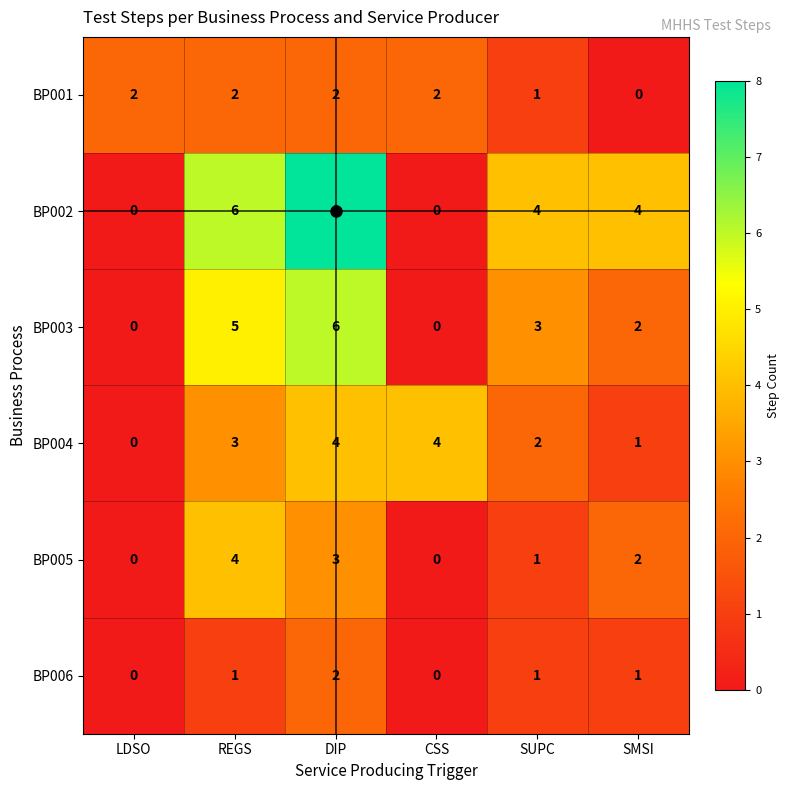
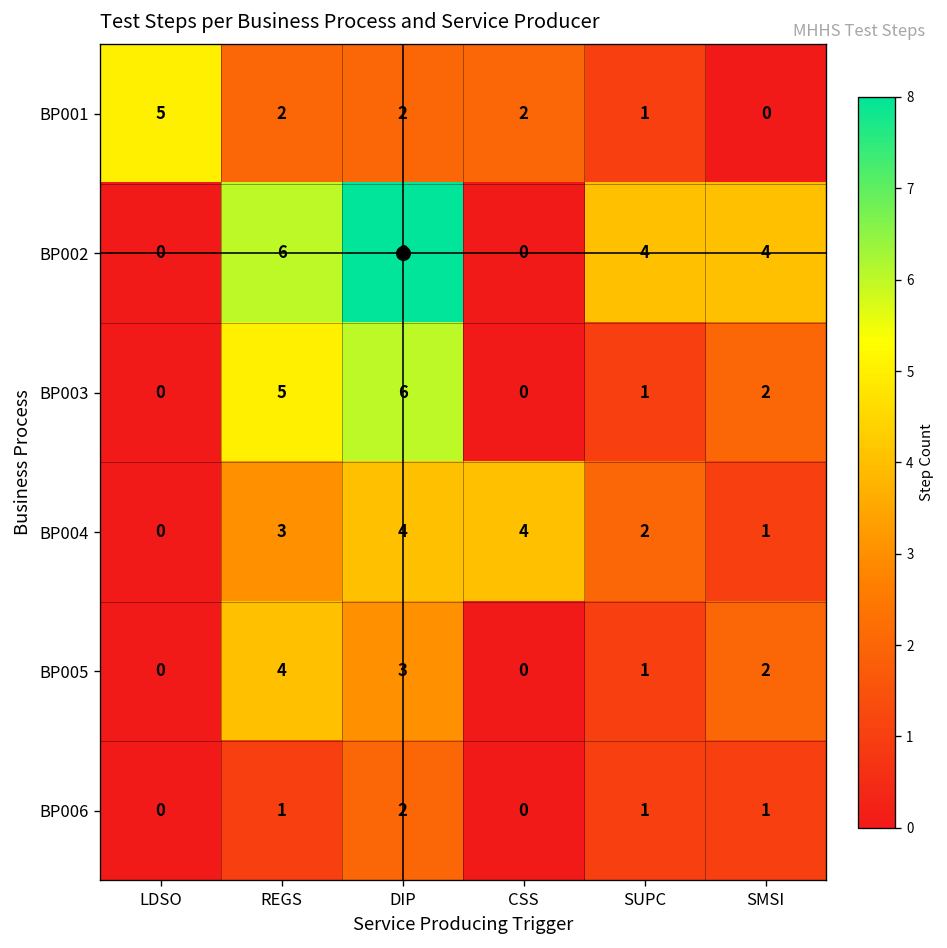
  {
    "BP001": {
-     "LDSO": 2,
+     "LDSO": 5,
      "REGS": 2,
      "DIP": 2,
      "CSS": 2,
      "SUPC": 1,
      "SMSI": 0
    },
    "BP002": {
      "LDSO": 0,
      "REGS": 6,
      "CSS": 0,
      "SUPC": 4,
      "SMSI": 4
    },
    "BP003": {
      "LDSO": 0,
      "REGS": 5,
      "DIP": 6,
      "CSS": 0,
-     "SUPC": 3,
+     "SUPC": 1,
      "SMSI": 2
    },
    "BP004": {
      "LDSO": 0,
      "REGS": 3,
      "DIP": 4,
      "CSS": 4,
      "SUPC": 2,
      "SMSI": 1
    },
    "BP005": {
      "LDSO": 0,
      "REGS": 4,
      "DIP": 3,
      "CSS": 0,
      "SUPC": 1,
      "SMSI": 2
    },
    "BP006": {
      "LDSO": 0,
      "REGS": 1,
      "DIP": 2,
      "CSS": 0,
      "SUPC": 1,
      "SMSI": 1
    }
  }
